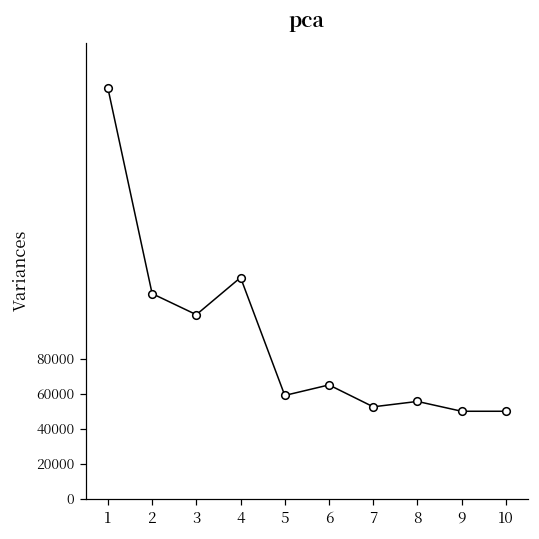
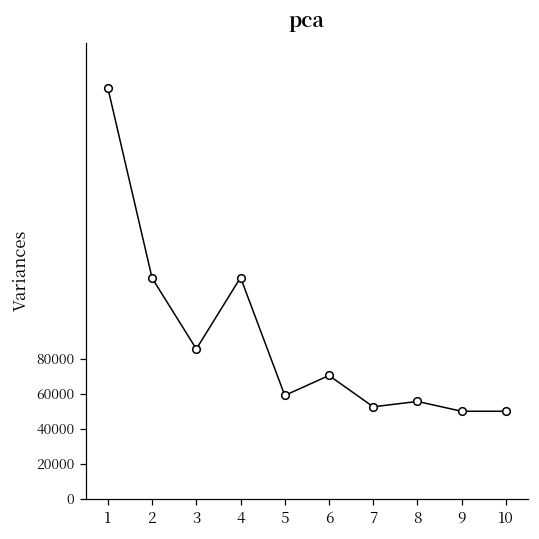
  {
    "1": 234000,
-   "2": 117000,
-   "3": 105000,
+   "2": 126000,
+   "3": 85000,
    "4": 126000,
    "5": 59000,
-   "6": 65000,
+   "6": 70000,
    "7": 53000,
    "8": 56000,
    "9": 50000,
    "10": 50000
  }
